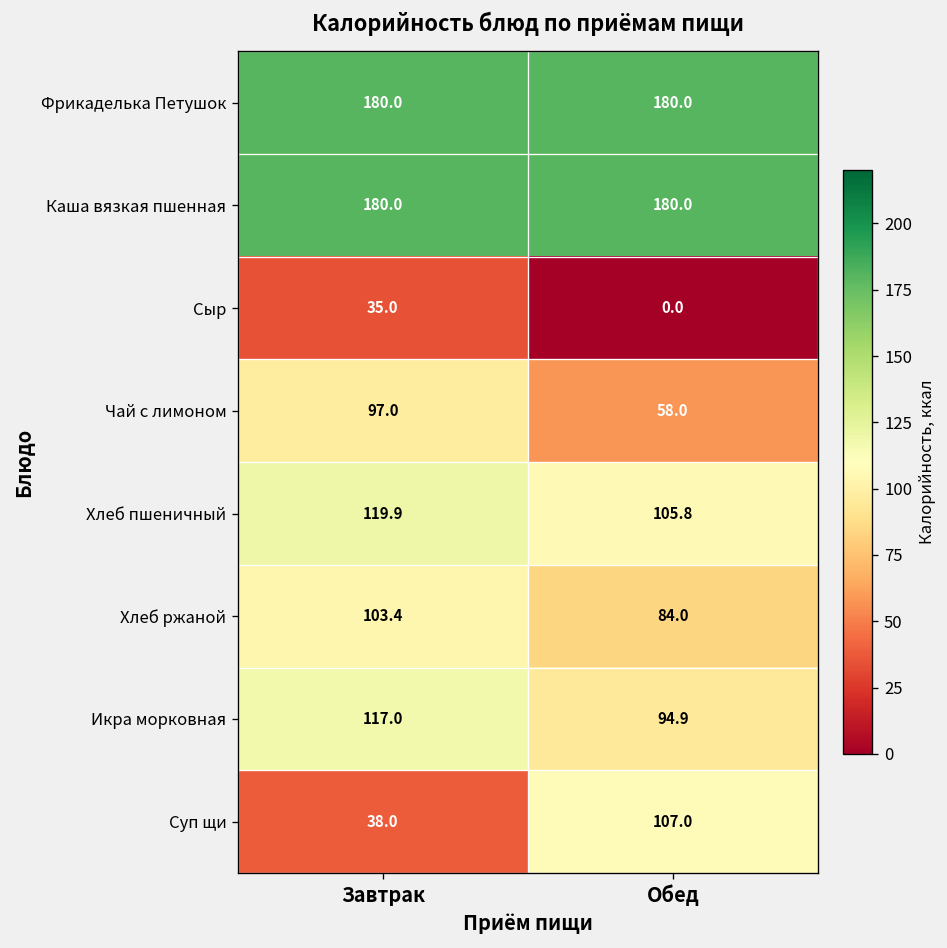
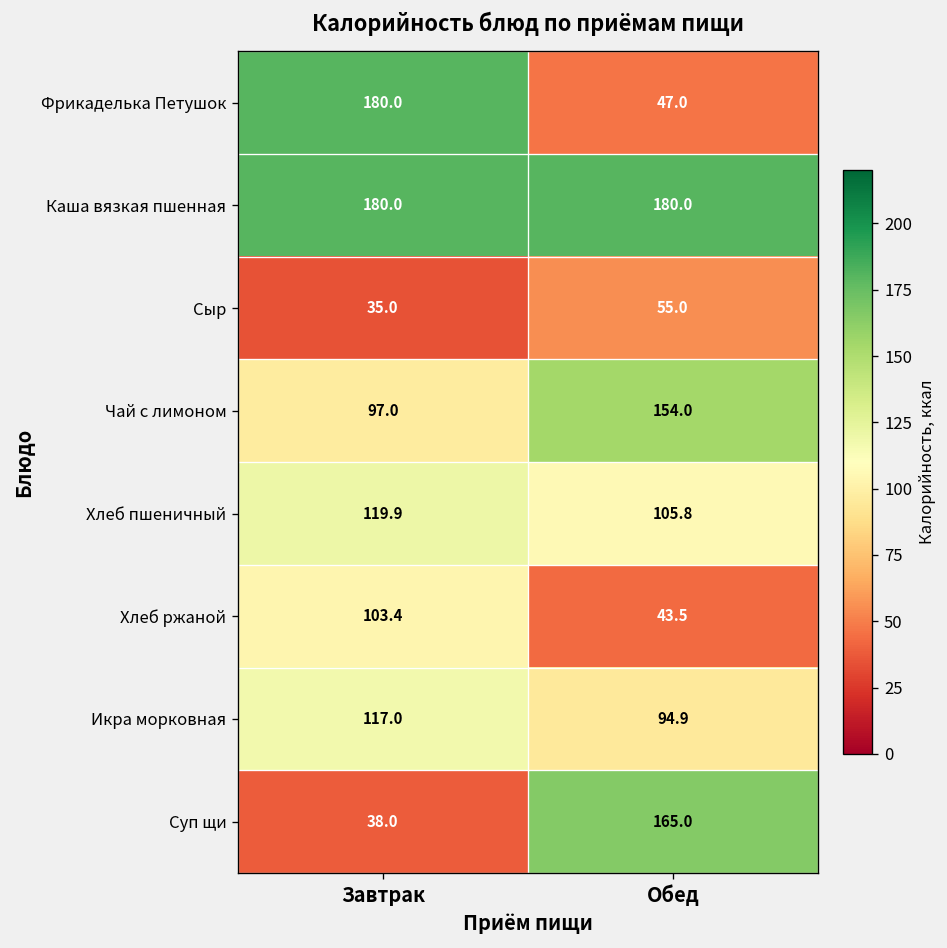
  {
    "Фрикаделька Петушок": {
      "Завтрак": 180.0,
-     "Обед": 180.0
+     "Обед": 47.0
    },
    "Каша вязкая пшенная": {
      "Завтрак": 180.0,
      "Обед": 180.0
    },
    "Сыр": {
      "Завтрак": 35.0,
-     "Обед": 0.0
+     "Обед": 55.0
    },
    "Чай с лимоном": {
      "Завтрак": 97.0,
-     "Обед": 58.0
+     "Обед": 154.0
    },
    "Хлеб пшеничный": {
      "Завтрак": 119.9,
      "Обед": 105.8
    },
    "Хлеб ржаной": {
      "Завтрак": 103.4,
-     "Обед": 84.0
+     "Обед": 43.5
    },
    "Икра морковная": {
      "Завтрак": 117.0,
      "Обед": 94.9
    },
    "Суп щи": {
      "Завтрак": 38.0,
-     "Обед": 107.0
+     "Обед": 165.0
    }
  }
